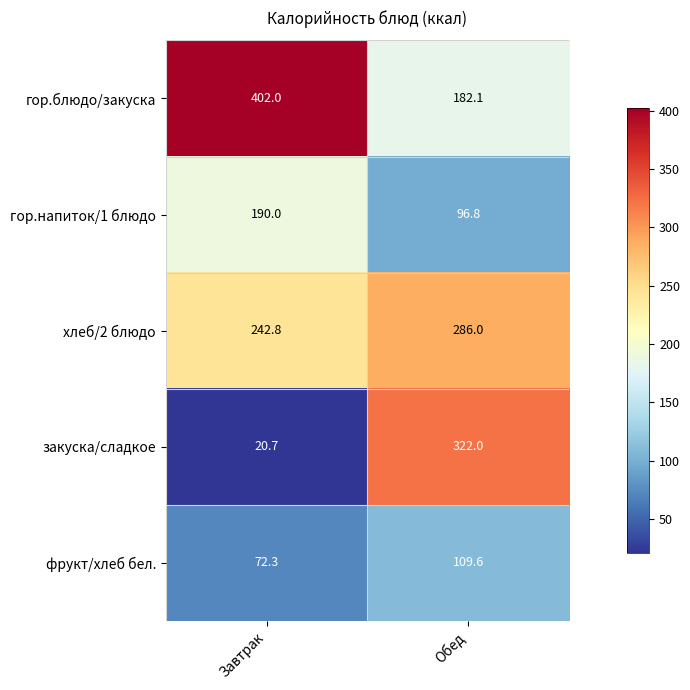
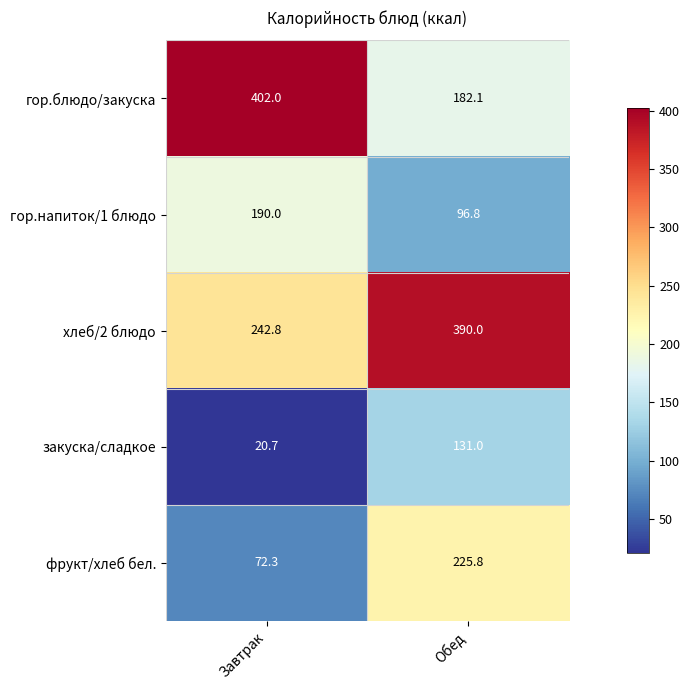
  {
    "гор.блюдо/закуска": {
      "Завтрак": 402.0,
      "Обед": 182.1
    },
    "гор.напиток/1 блюдо": {
      "Завтрак": 190.0,
      "Обед": 96.8
    },
    "хлеб/2 блюдо": {
      "Завтрак": 242.8,
-     "Обед": 286.0
+     "Обед": 390.0
    },
    "закуска/сладкое": {
      "Завтрак": 20.7,
-     "Обед": 322.0
+     "Обед": 131.0
    },
    "фрукт/хлеб бел.": {
      "Завтрак": 72.3,
-     "Обед": 109.6
+     "Обед": 225.8
    }
  }
